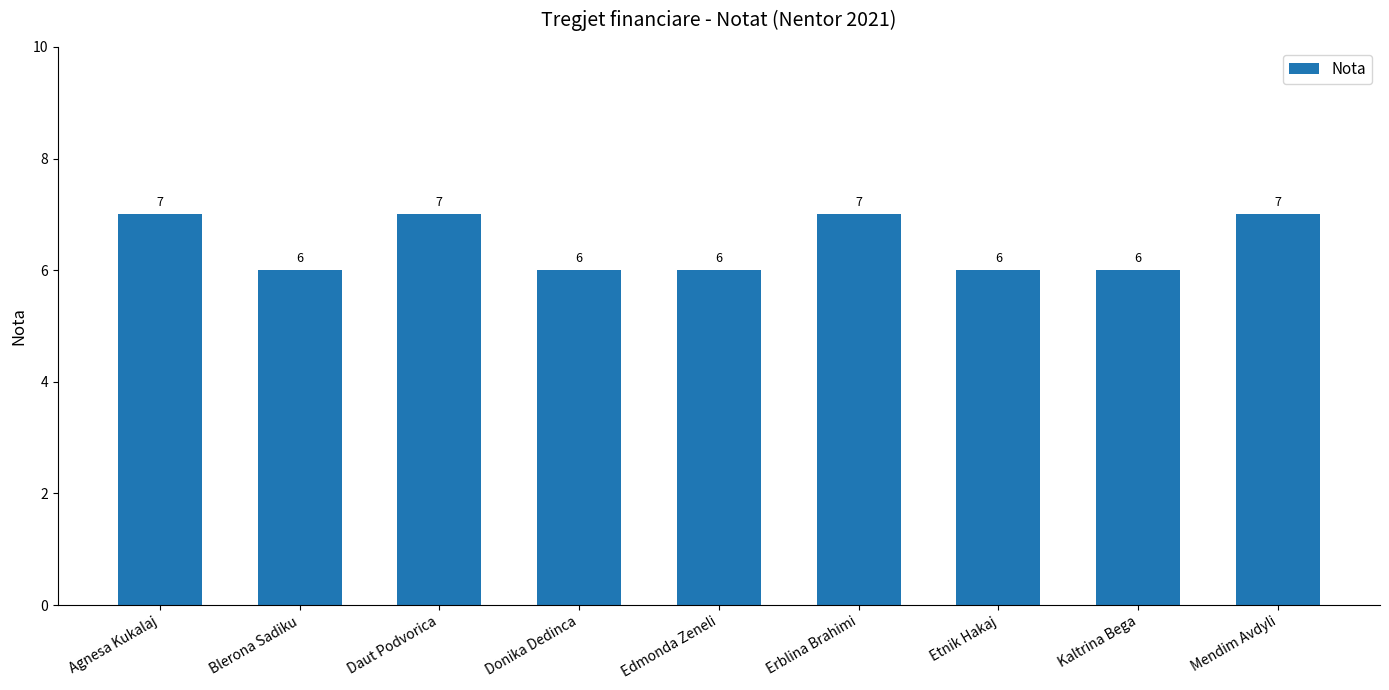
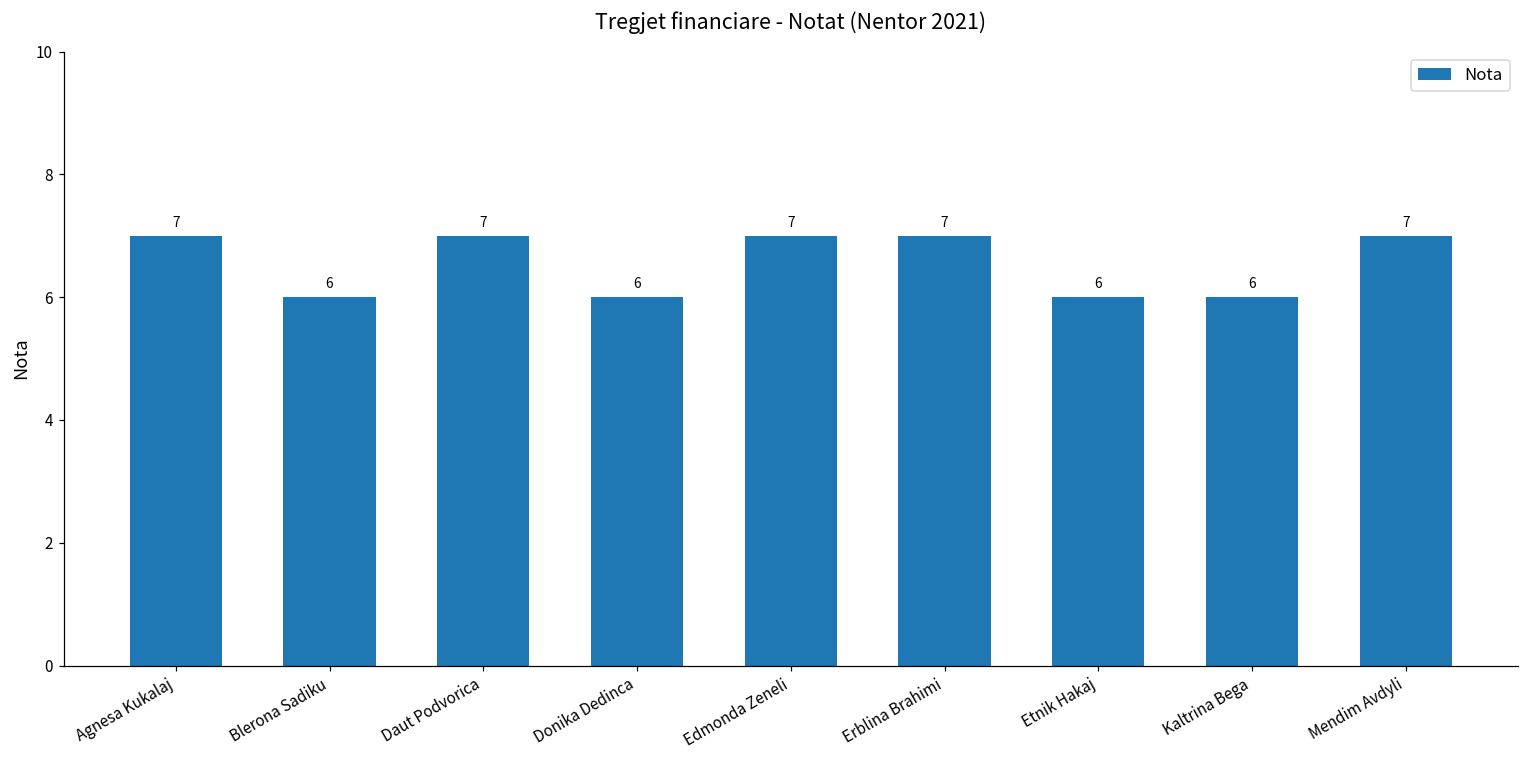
  {
    "Agnesa Kukalaj": 7,
    "Blerona Sadiku": 6,
    "Daut Podvorica": 7,
    "Donika Dedinca": 6,
-   "Edmonda Zeneli": 6,
+   "Edmonda Zeneli": 7,
    "Erblina Brahimi": 7,
    "Etnik Hakaj": 6,
    "Kaltrina Bega": 6,
    "Mendim Avdyli": 7
  }
